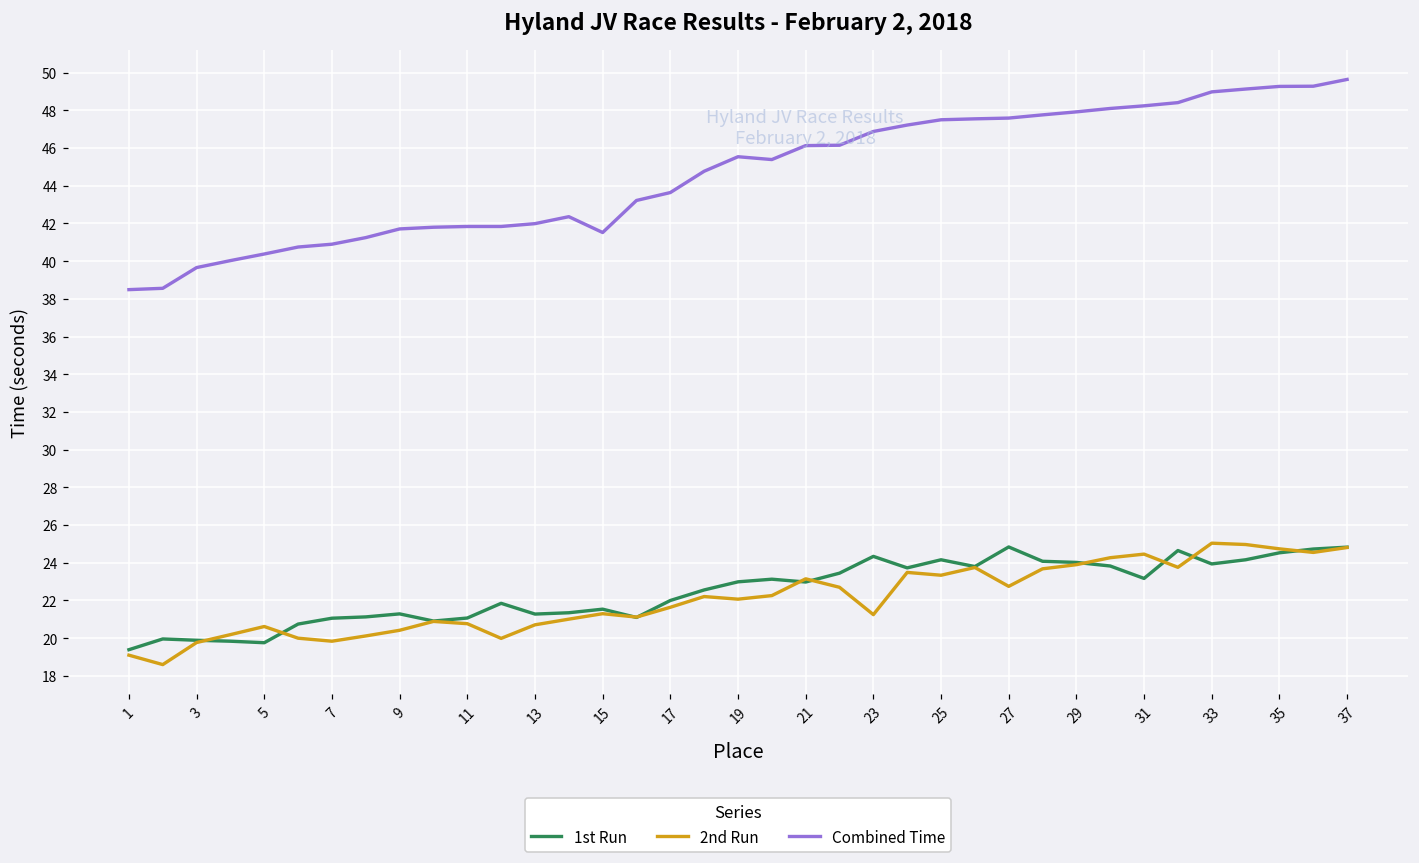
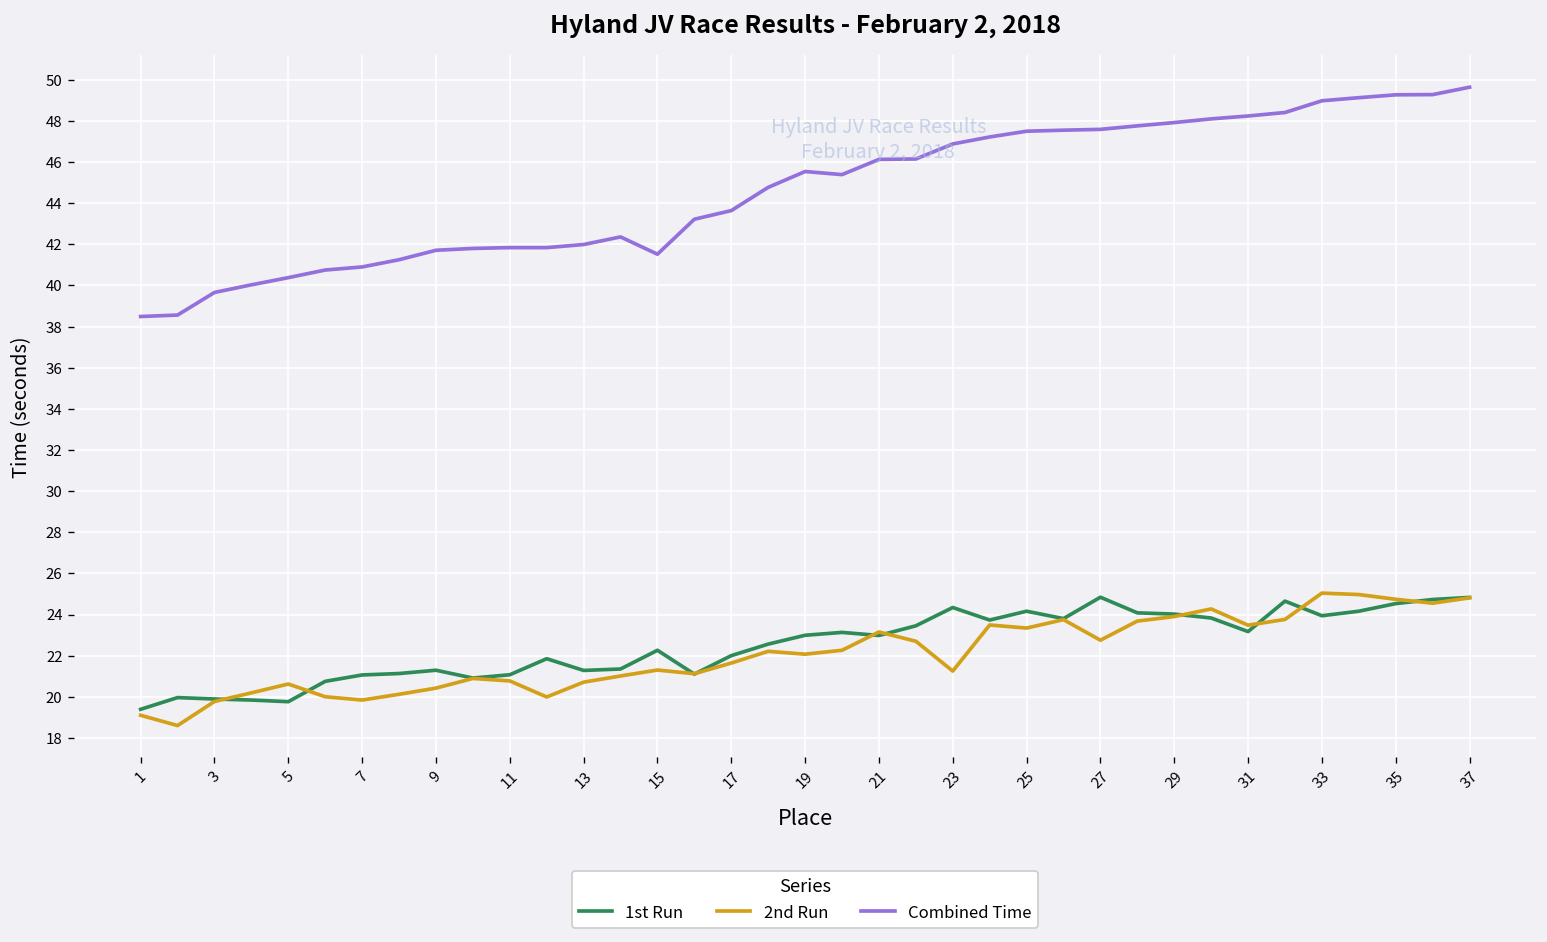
  {
    "1st Run": {
      "1": 19.4,
      "5": 19.8,
      "7": 21.1,
      "9": 21.3,
      "11": 21.1,
      "13": 21.3,
-     "15": 21.5,
+     "15": 22.3,
      "17": 22.0,
      "19": 23.0,
      "21": 23.0,
      "23": 24.3,
      "25": 24.2,
      "27": 24.8,
      "31": 23.2,
      "33": 23.9,
      "35": 24.5
    },
    "2nd Run": {
      "1": 19.1,
      "5": 20.6,
      "7": 19.8,
      "9": 20.4,
      "11": 20.8,
      "13": 20.7,
      "15": 21.3,
      "17": 21.6,
      "19": 22.1,
      "21": 23.2,
      "23": 21.3,
      "25": 23.3,
      "27": 22.8,
-     "31": 24.5,
+     "31": 23.5,
      "33": 25.0,
      "35": 24.7
    },
    "Combined Time": {
      "1": 38.5,
      "3": 39.7,
      "5": 40.4,
      "7": 40.9,
      "9": 41.7,
      "11": 41.8,
      "13": 42.0,
      "15": 41.5,
      "17": 43.6,
      "19": 45.5,
      "25": 47.5,
      "27": 47.6,
      "29": 47.9,
      "31": 48.2,
      "33": 49.0,
      "35": 49.3,
      "37": 49.6
    }
  }
